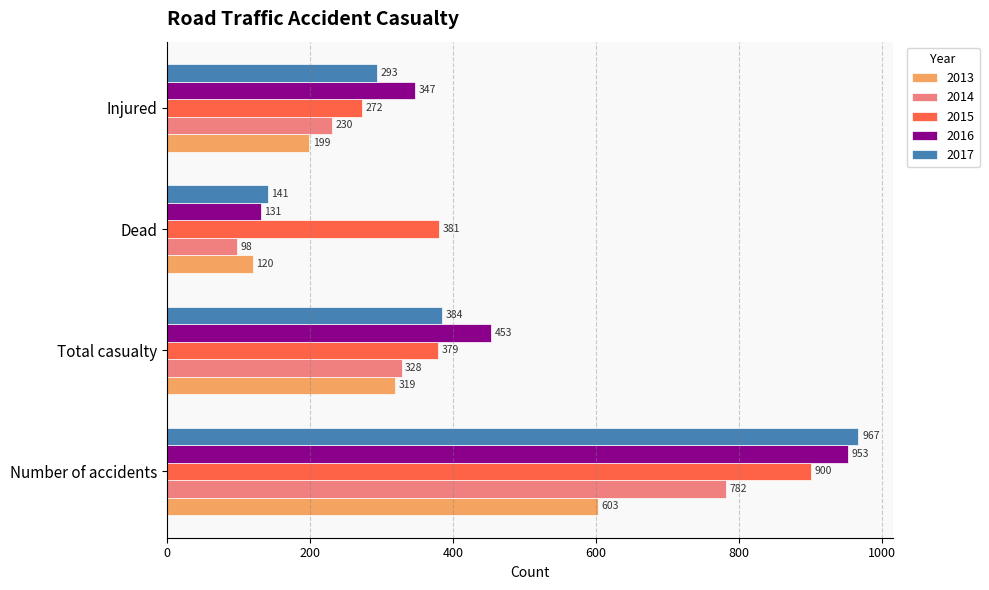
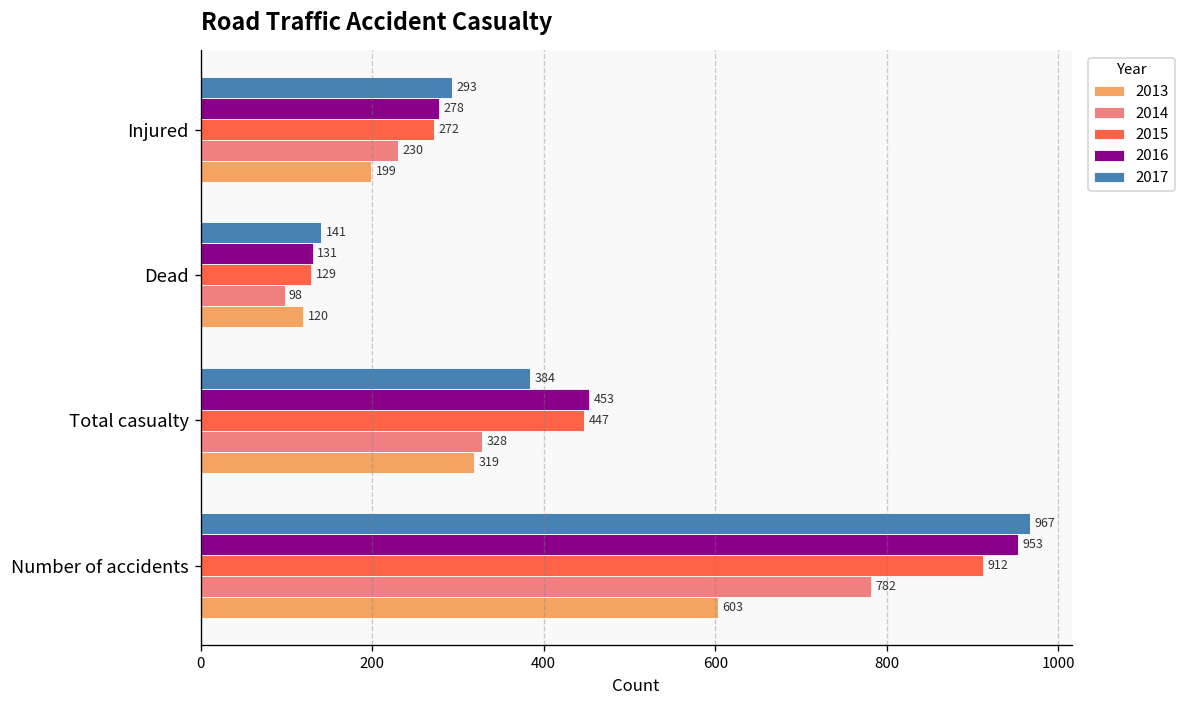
  {
    "2015": {
      "Injured": 272,
-     "Dead": 381,
-     "Total casualty": 379,
-     "Number of accidents": 900
+     "Dead": 129,
+     "Total casualty": 447,
+     "Number of accidents": 912
    },
    "2016": {
-     "Injured": 347,
+     "Injured": 278,
      "Dead": 131,
      "Total casualty": 453,
      "Number of accidents": 953
    },
    "2017": {
      "Injured": 293,
      "Dead": 141,
      "Total casualty": 384,
      "Number of accidents": 967
    }
  }
